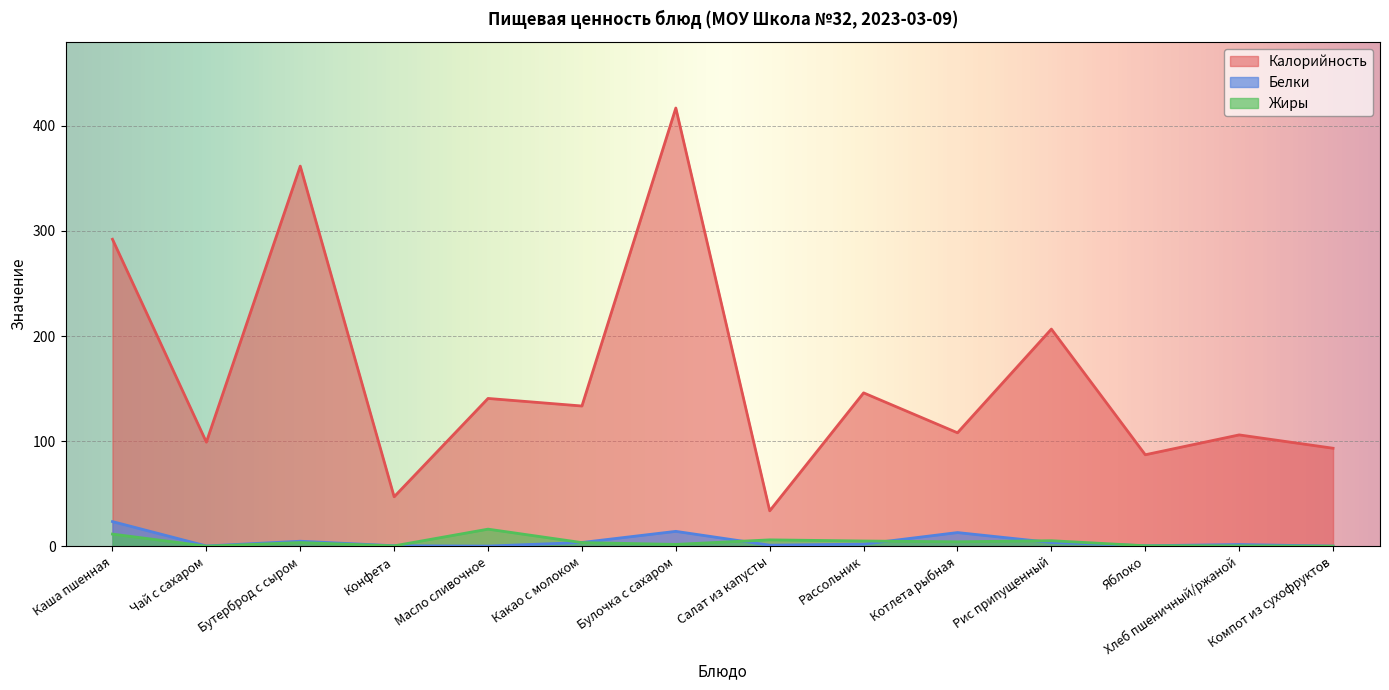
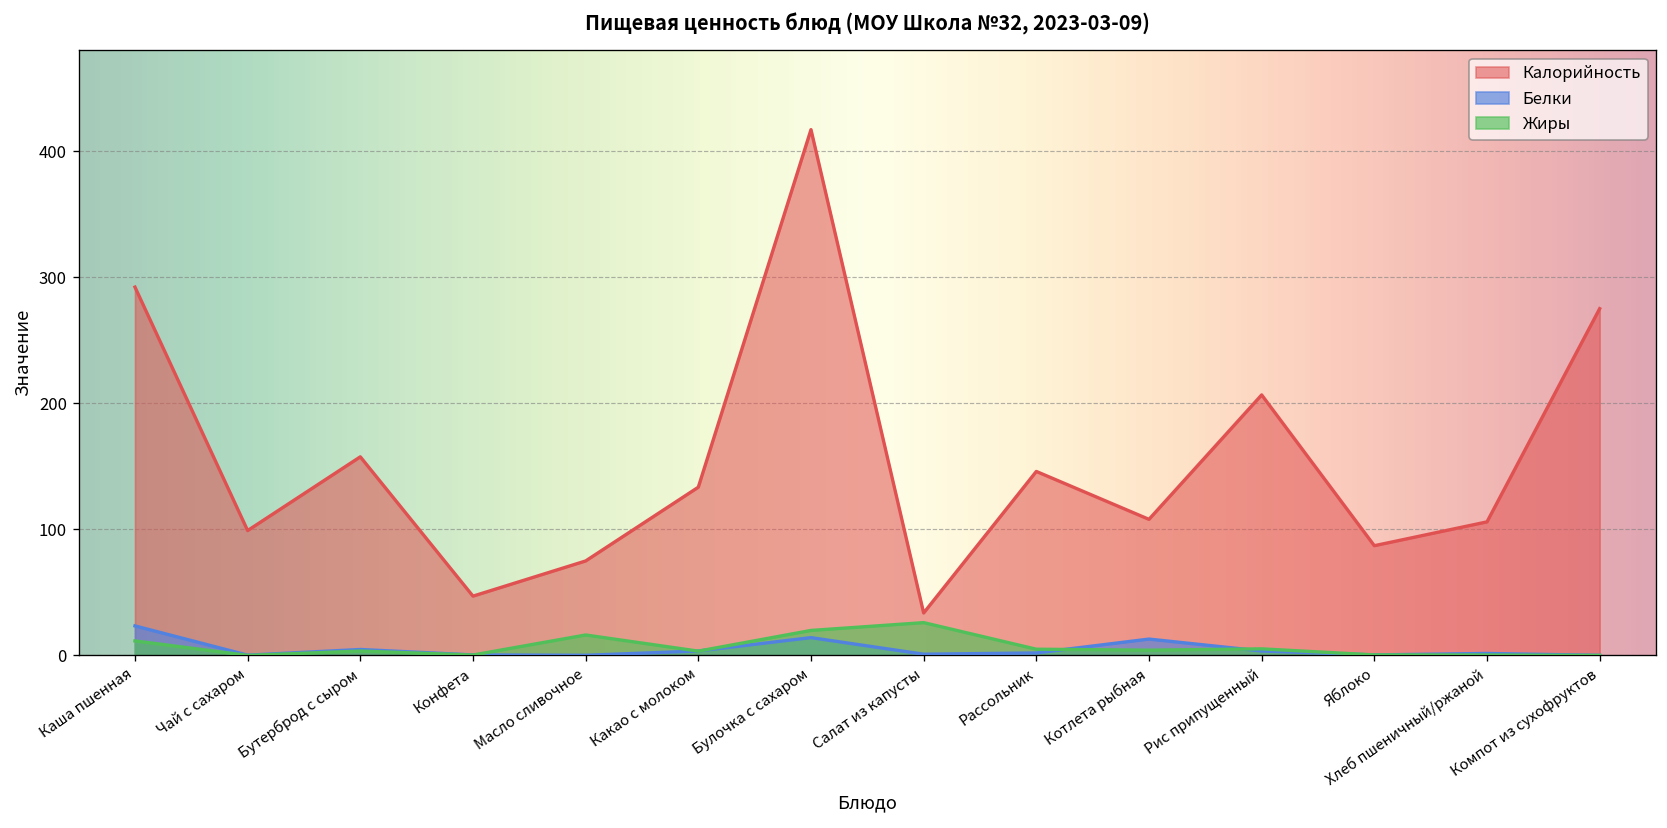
  {
    "Калорийность": {
      "Каша пшенная": 292,
      "Чай с сахаром": 99,
-     "Бутерброд с сыром": 362,
+     "Бутерброд с сыром": 158,
      "Конфета": 47,
-     "Масло сливочное": 141,
+     "Масло сливочное": 75,
      "Какао с молоком": 133,
      "Булочка с сахаром": 417,
      "Салат из капусты": 34,
      "Рассольник": 146,
      "Котлета рыбная": 108,
      "Рис припущенный": 207,
      "Яблоко": 87,
      "Хлеб пшеничный/ржаной": 106,
-     "Компот из сухофруктов": 93
+     "Компот из сухофруктов": 275
    },
    "Белки": {
      "Каша пшенная": 23,
      "Масло сливочное": 0,
      "Булочка с сахаром": 14,
      "Салат из капусты": 1,
      "Рассольник": 2,
      "Котлета рыбная": 13
    },
    "Жиры": {
      "Каша пшенная": 12,
      "Масло сливочное": 16,
-     "Булочка с сахаром": 2,
-     "Салат из капусты": 6,
+     "Булочка с сахаром": 20,
+     "Салат из капусты": 26,
      "Рассольник": 5,
      "Котлета рыбная": 4
    }
  }
